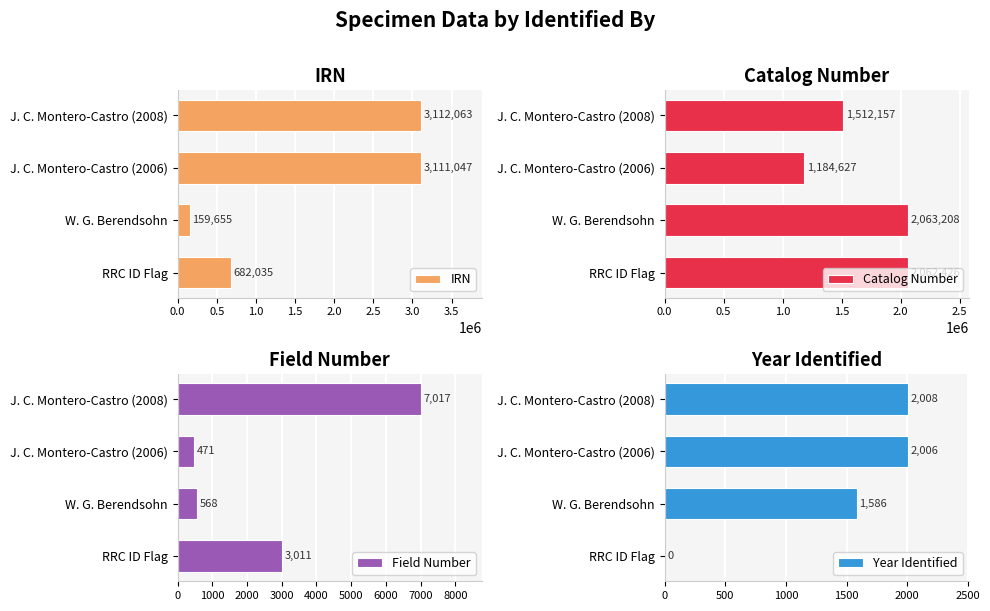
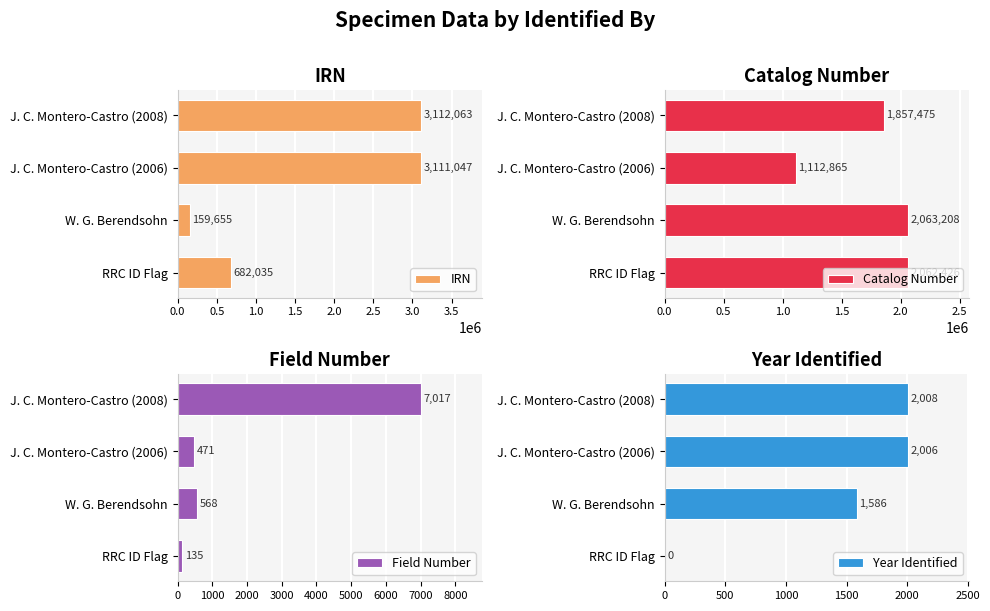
  {
    "IRN": {
      "J. C. Montero-Castro (2008)": "3,112,063",
      "J. C. Montero-Castro (2006)": "3,111,047",
      "W. G. Berendsohn": "159,655",
      "RRC ID Flag": "682,035"
    },
    "Catalog Number": {
-     "J. C. Montero-Castro (2008)": "1,512,157",
-     "J. C. Montero-Castro (2006)": "1,184,627",
+     "J. C. Montero-Castro (2008)": "1,857,475",
+     "J. C. Montero-Castro (2006)": "1,112,865",
      "W. G. Berendsohn": "2,063,208"
    },
    "Field Number": {
      "J. C. Montero-Castro (2008)": "7,017",
      "J. C. Montero-Castro (2006)": "471",
      "W. G. Berendsohn": "568",
-     "RRC ID Flag": "3,011"
+     "RRC ID Flag": "135"
    },
    "Year Identified": {
      "J. C. Montero-Castro (2008)": "2,008",
      "J. C. Montero-Castro (2006)": "2,006",
      "W. G. Berendsohn": "1,586",
      "RRC ID Flag": "0"
    }
  }
